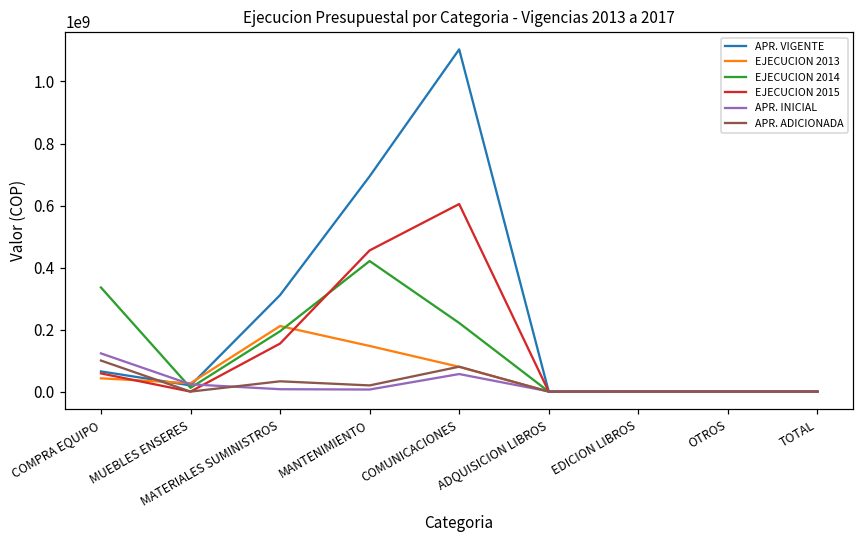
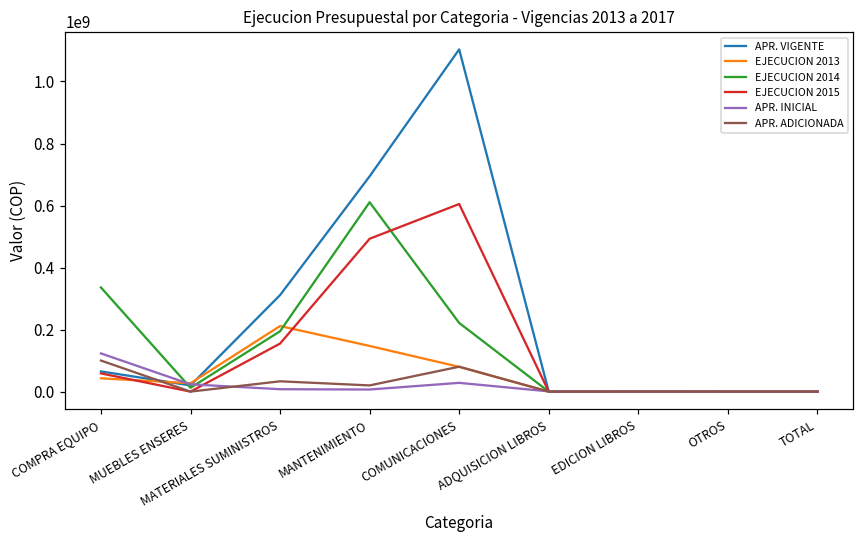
  {
    "APR. VIGENTE": {
      "MATERIALES SUMINISTROS": 310000000,
      "MANTENIMIENTO": 690000000,
      "COMUNICACIONES": 1100000000
    },
    "EJECUCION 2013": {
      "COMPRA EQUIPO": 40000000,
      "MATERIALES SUMINISTROS": 210000000,
      "MANTENIMIENTO": 150000000
    },
    "EJECUCION 2014": {
      "COMPRA EQUIPO": 340000000,
      "MATERIALES SUMINISTROS": 190000000,
-     "MANTENIMIENTO": 420000000,
+     "MANTENIMIENTO": 610000000,
      "COMUNICACIONES": 220000000
    },
    "EJECUCION 2015": {
      "MATERIALES SUMINISTROS": 150000000,
-     "MANTENIMIENTO": 460000000,
+     "MANTENIMIENTO": 490000000,
      "COMUNICACIONES": 600000000
    },
    "APR. INICIAL": {
      "COMPRA EQUIPO": 120000000,
      "MATERIALES SUMINISTROS": 10000000,
      "MANTENIMIENTO": 10000000,
-     "COMUNICACIONES": 60000000
+     "COMUNICACIONES": 30000000
    },
    "APR. ADICIONADA": {
      "COMPRA EQUIPO": 100000000,
      "MATERIALES SUMINISTROS": 30000000,
      "MANTENIMIENTO": 20000000
    }
  }
